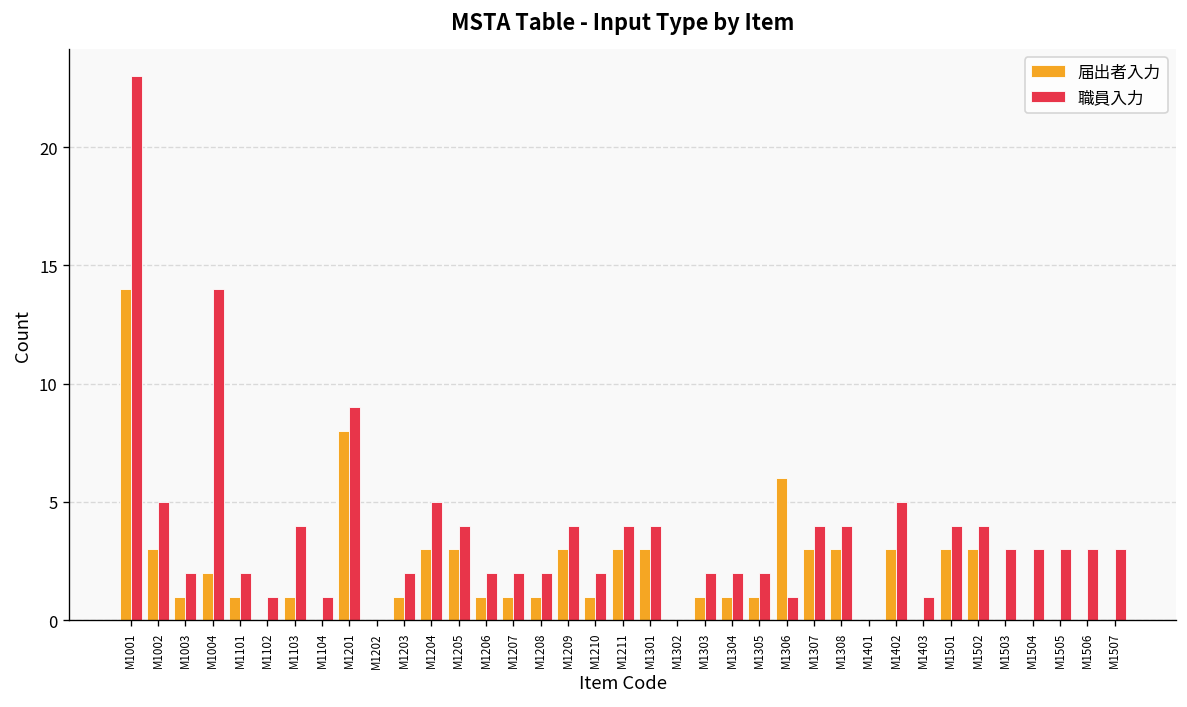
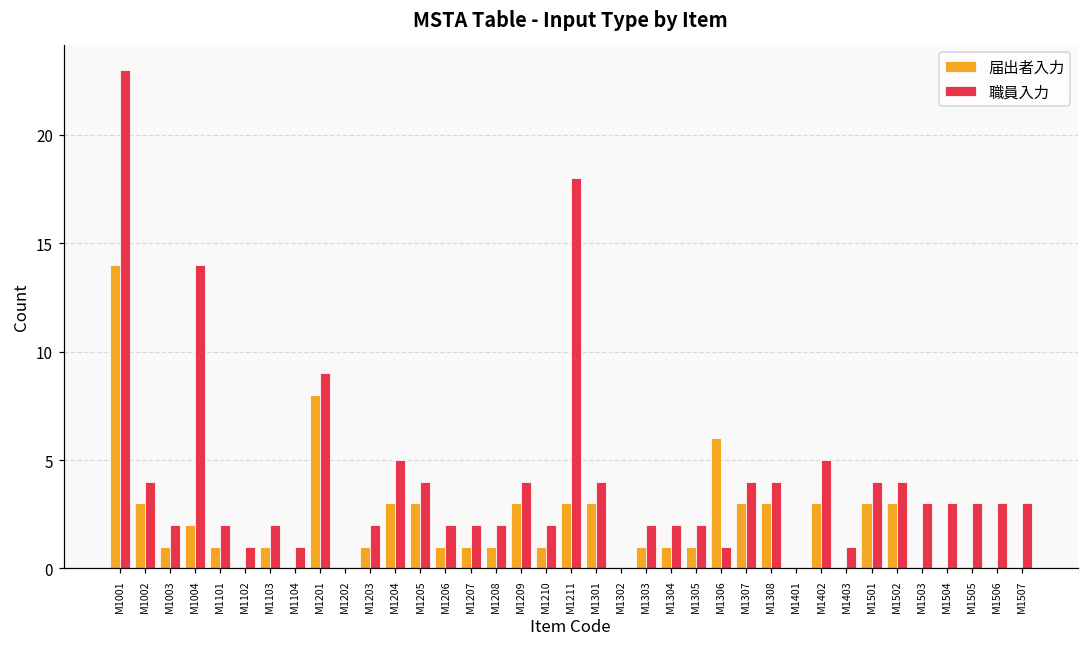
  {
    "届出者入力": {
      "M1001": 14,
      "M1002": 3,
      "M1003": 1,
      "M1004": 2,
      "M1101": 1,
      "M1102": 0,
      "M1103": 1,
      "M1104": 0,
      "M1201": 8,
      "M1202": 0,
      "M1203": 1,
      "M1204": 3,
      "M1205": 3,
      "M1206": 1,
      "M1207": 1,
      "M1208": 1,
      "M1209": 3,
      "M1210": 1,
      "M1211": 3,
      "M1301": 3,
      "M1302": 0,
      "M1303": 1,
      "M1304": 1,
      "M1305": 1,
      "M1306": 6,
      "M1307": 3,
      "M1308": 3,
      "M1401": 0,
      "M1402": 3,
      "M1403": 0,
      "M1501": 3,
      "M1502": 3,
      "M1503": 0,
      "M1504": 0,
      "M1505": 0,
      "M1506": 0,
      "M1507": 0
    },
    "職員入力": {
      "M1001": 23,
-     "M1002": 5,
+     "M1002": 4,
      "M1003": 2,
      "M1004": 14,
      "M1101": 2,
      "M1102": 1,
-     "M1103": 4,
+     "M1103": 2,
      "M1104": 1,
      "M1201": 9,
      "M1202": 0,
      "M1203": 2,
      "M1204": 5,
      "M1205": 4,
      "M1206": 2,
      "M1207": 2,
      "M1208": 2,
      "M1209": 4,
      "M1210": 2,
-     "M1211": 4,
+     "M1211": 18,
      "M1301": 4,
      "M1302": 0,
      "M1303": 2,
      "M1304": 2,
      "M1305": 2,
      "M1306": 1,
      "M1307": 4,
      "M1308": 4,
      "M1401": 0,
      "M1402": 5,
      "M1403": 1,
      "M1501": 4,
      "M1502": 4,
      "M1503": 3,
      "M1504": 3,
      "M1505": 3,
      "M1506": 3,
      "M1507": 3
    }
  }
